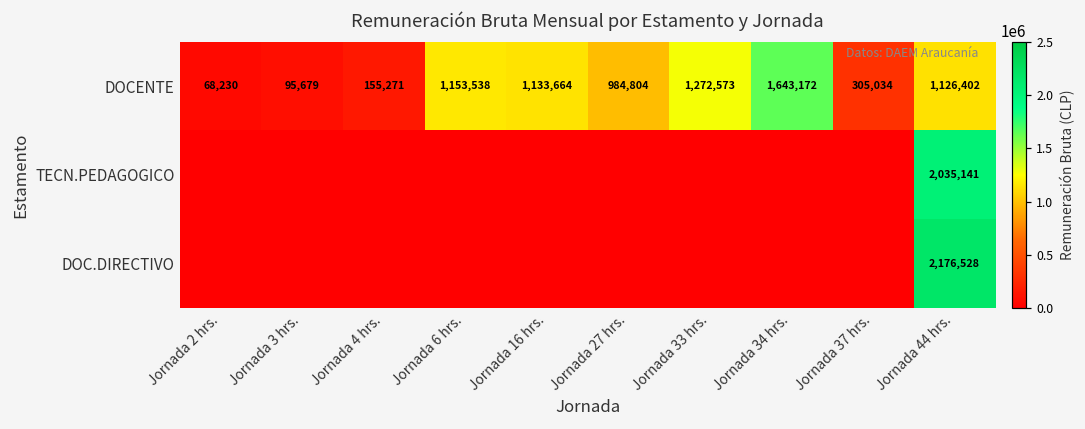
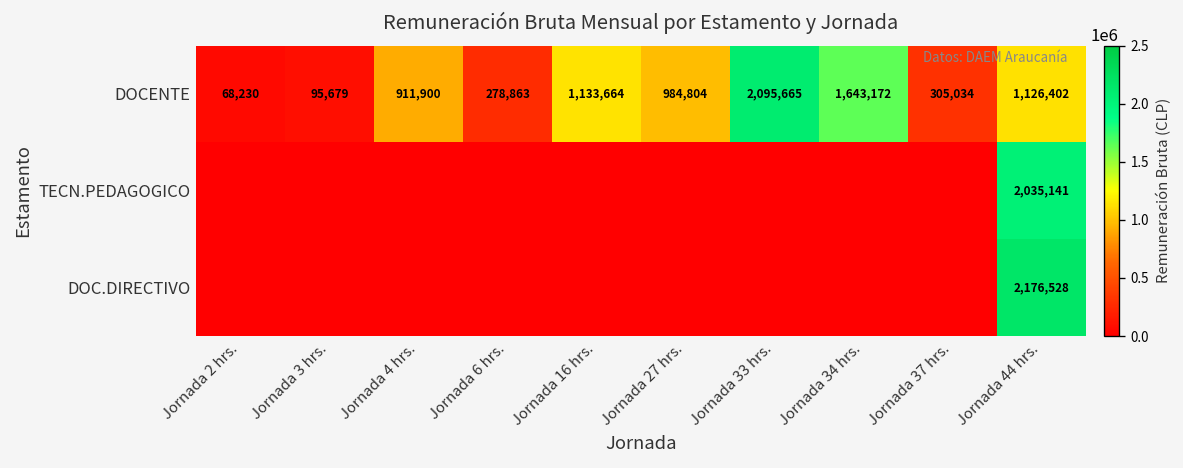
  {
    "DOCENTE": {
      "Jornada 2 hrs.": "68,230",
      "Jornada 3 hrs.": "95,679",
-     "Jornada 4 hrs.": "155,271",
-     "Jornada 6 hrs.": "1,153,538",
+     "Jornada 4 hrs.": "911,900",
+     "Jornada 6 hrs.": "278,863",
      "Jornada 16 hrs.": "1,133,664",
      "Jornada 27 hrs.": "984,804",
-     "Jornada 33 hrs.": "1,272,573",
+     "Jornada 33 hrs.": "2,095,665",
      "Jornada 34 hrs.": "1,643,172",
      "Jornada 44 hrs.": "1,126,402"
    },
    "TECN.PEDAGOGICO": {
      "Jornada 44 hrs.": "2,035,141"
    },
    "DOC.DIRECTIVO": {
      "Jornada 44 hrs.": "2,176,528"
    }
  }
